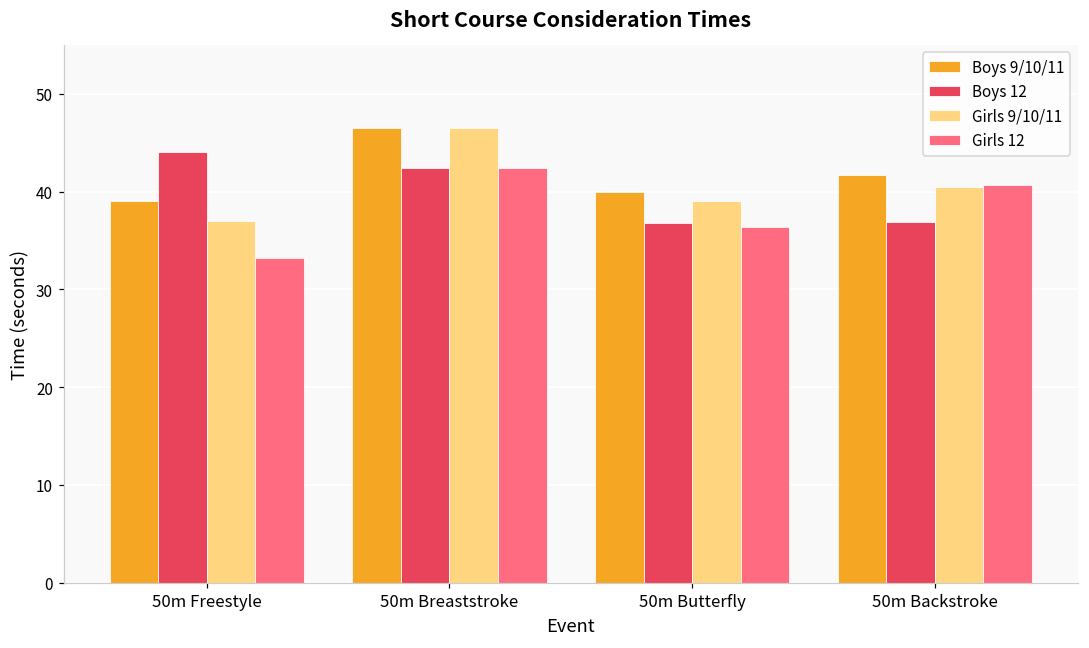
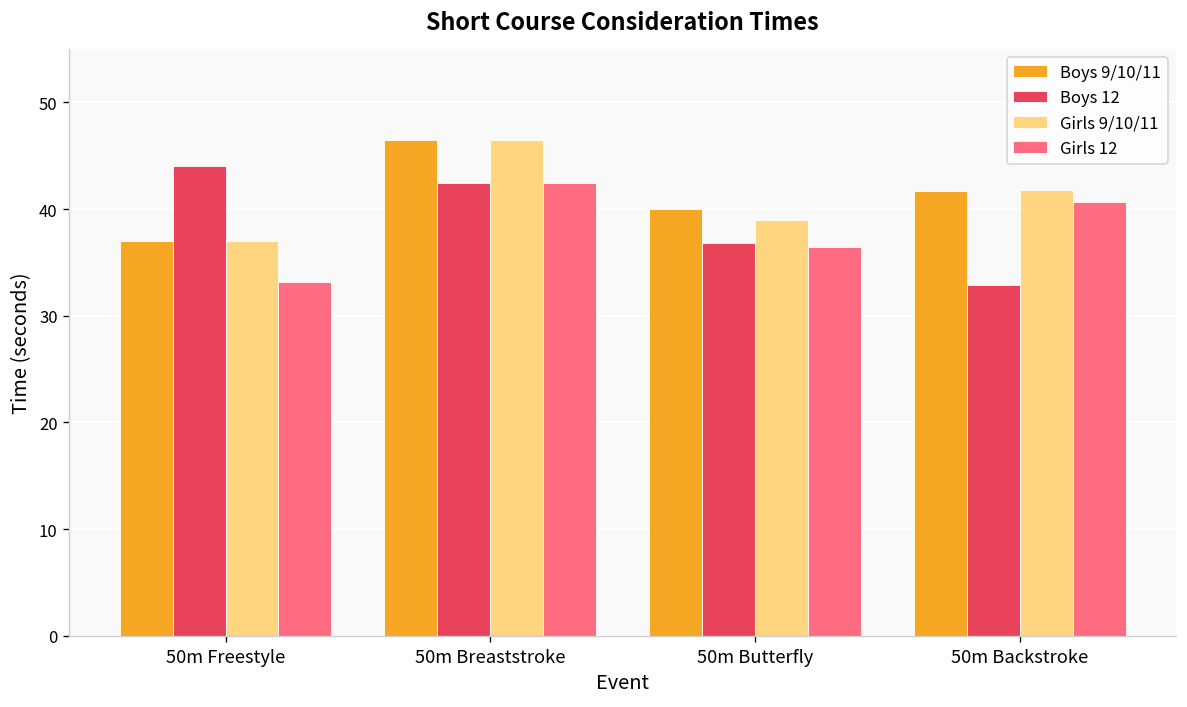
  {
    "Boys 9/10/11": {
-     "50m Freestyle": 39,
+     "50m Freestyle": 37,
      "50m Breaststroke": 47,
      "50m Butterfly": 40,
      "50m Backstroke": 42
    },
    "Boys 12": {
      "50m Freestyle": 44,
      "50m Breaststroke": 42,
      "50m Butterfly": 37,
-     "50m Backstroke": 37
+     "50m Backstroke": 33
    },
    "Girls 9/10/11": {
      "50m Freestyle": 37,
      "50m Breaststroke": 47,
      "50m Butterfly": 39,
-     "50m Backstroke": 41
+     "50m Backstroke": 42
    },
    "Girls 12": {
      "50m Freestyle": 33,
      "50m Breaststroke": 42,
      "50m Butterfly": 36,
      "50m Backstroke": 41
    }
  }
